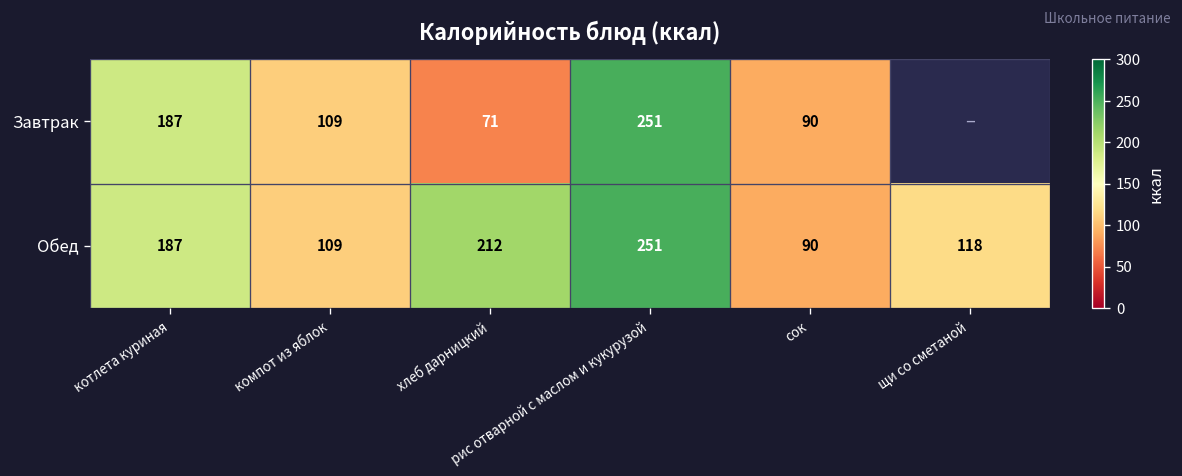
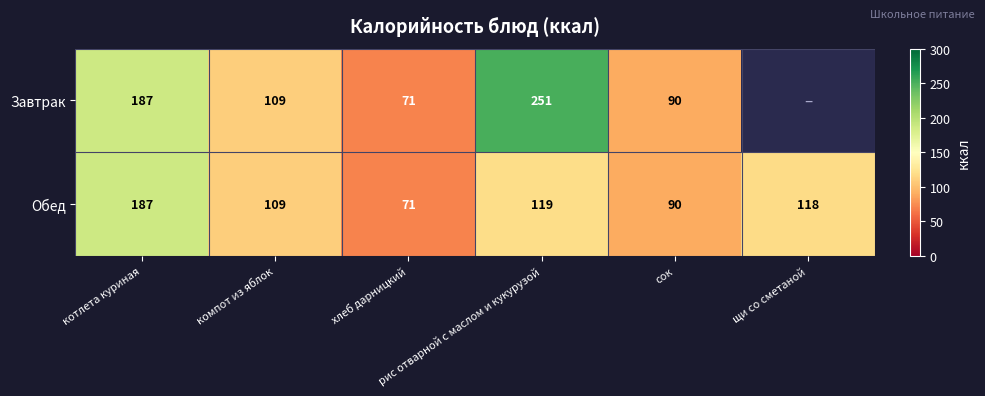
  {
    "Завтрак": {
      "котлета куриная": 187,
      "компот из яблок": 109,
      "хлеб дарницкий": 71,
      "рис отварной с маслом и кукурузой": 251,
      "сок": 90
    },
    "Обед": {
      "котлета куриная": 187,
      "компот из яблок": 109,
-     "хлеб дарницкий": 212,
-     "рис отварной с маслом и кукурузой": 251,
+     "хлеб дарницкий": 71,
+     "рис отварной с маслом и кукурузой": 119,
      "сок": 90,
      "щи со сметаной": 118
    }
  }
